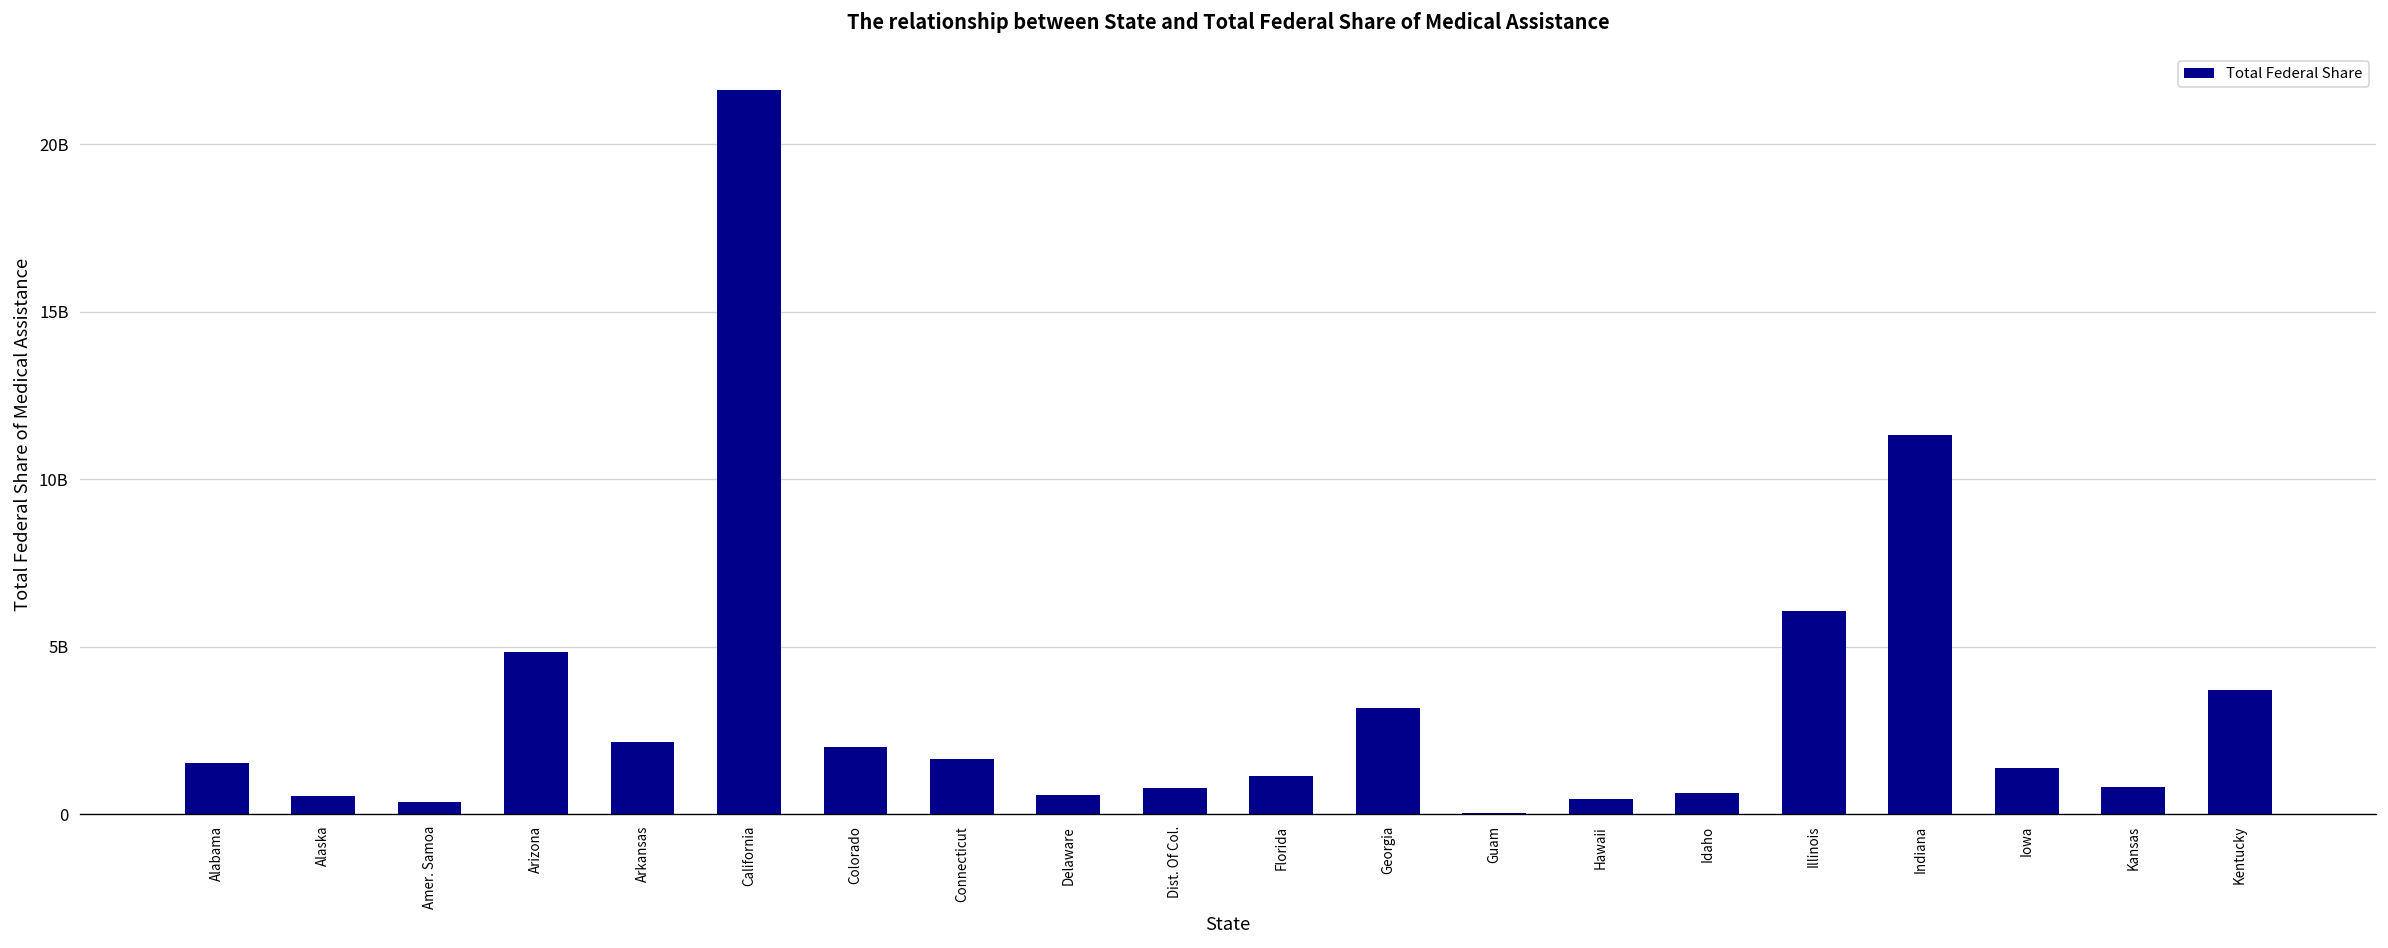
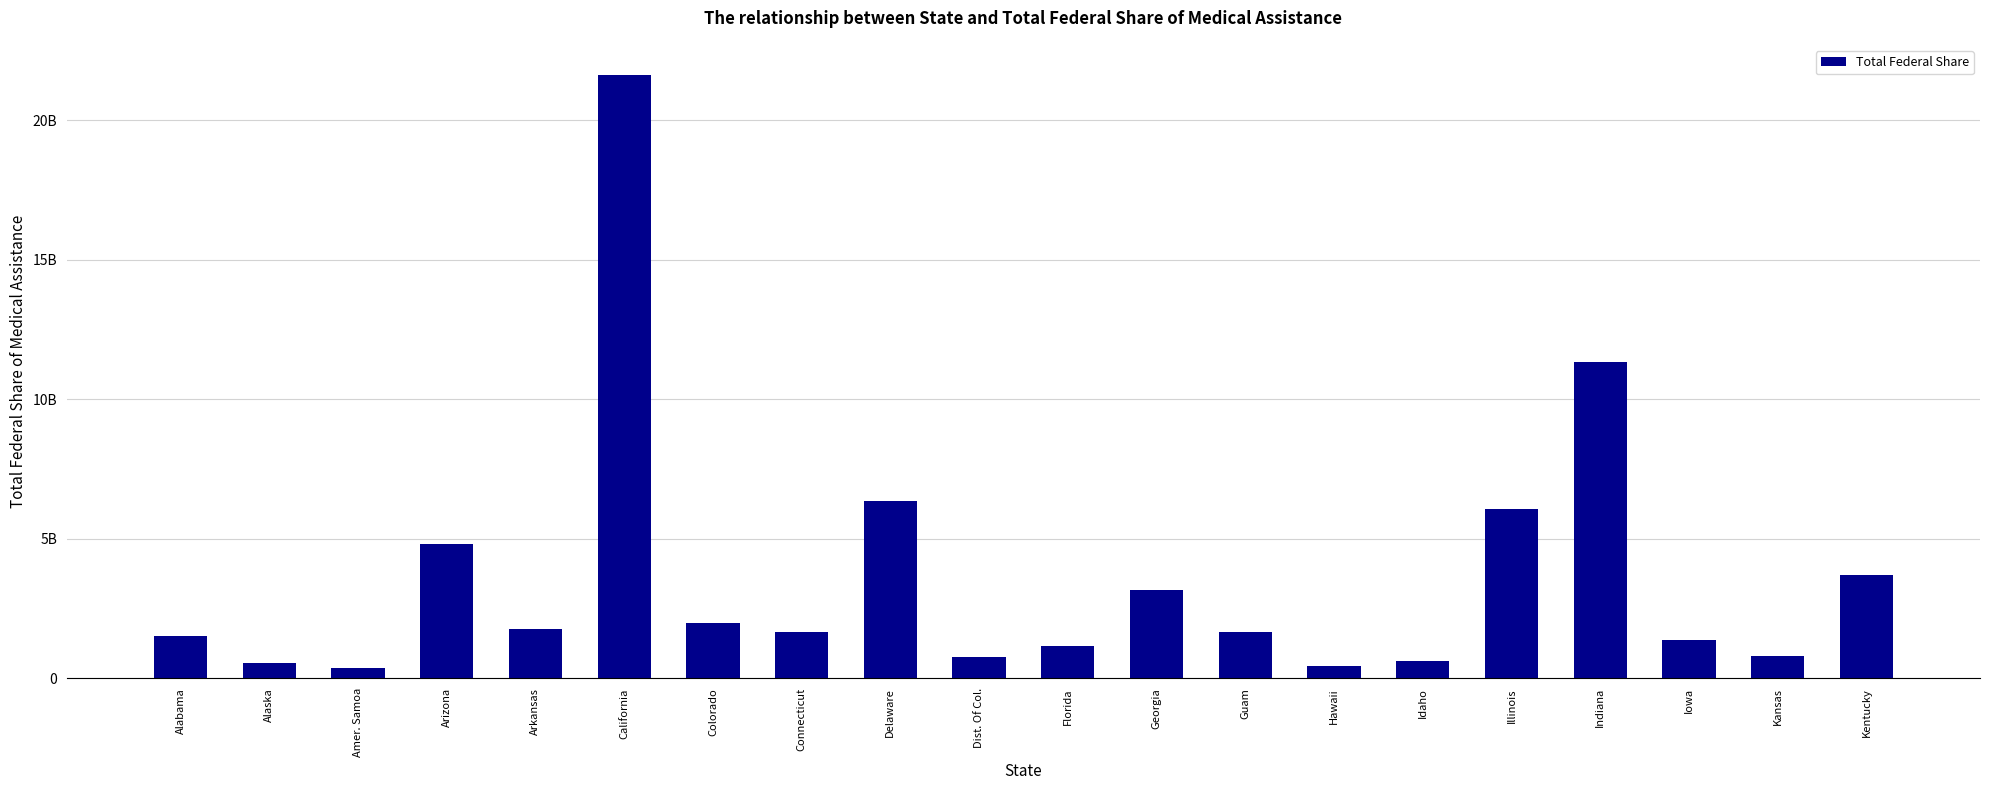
  {
    "Alabama": 1500000000,
    "Alaska": 500000000,
    "Amer. Samoa": 400000000,
    "Arizona": 4800000000,
-   "Arkansas": 2200000000,
+   "Arkansas": 1800000000,
    "California": 21600000000,
    "Colorado": 2000000000,
    "Connecticut": 1600000000,
-   "Delaware": 600000000,
+   "Delaware": 6300000000,
    "Dist. Of Col.": 800000000,
    "Florida": 1200000000,
    "Georgia": 3200000000,
-   "Guam": 0,
+   "Guam": 1700000000,
    "Hawaii": 500000000,
    "Idaho": 600000000,
    "Illinois": 6100000000,
    "Indiana": 11300000000,
    "Iowa": 1400000000,
    "Kansas": 800000000,
    "Kentucky": 3700000000
  }
